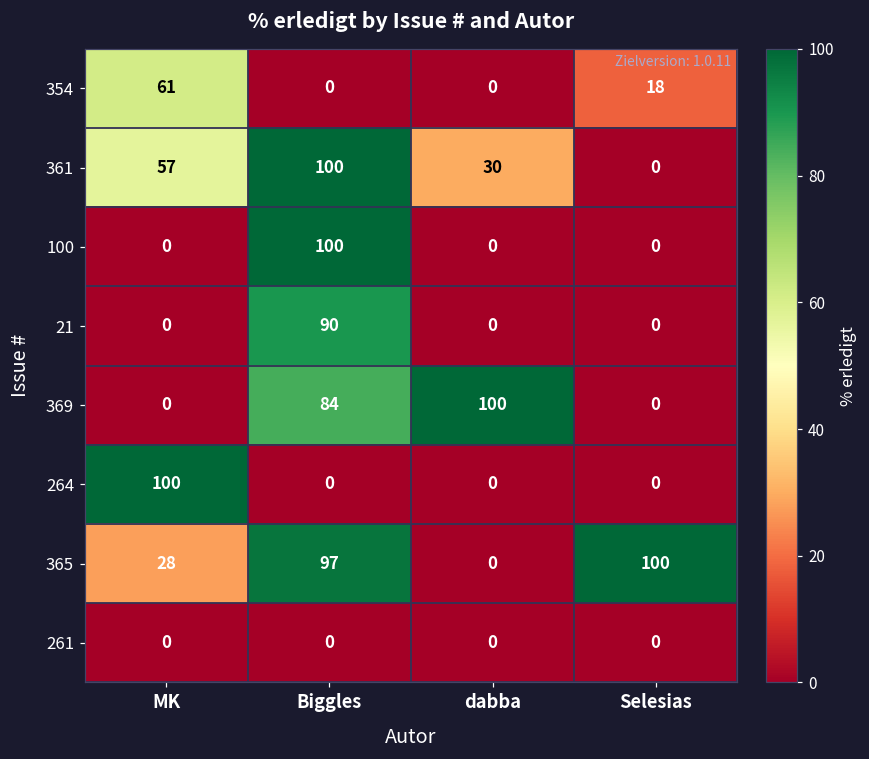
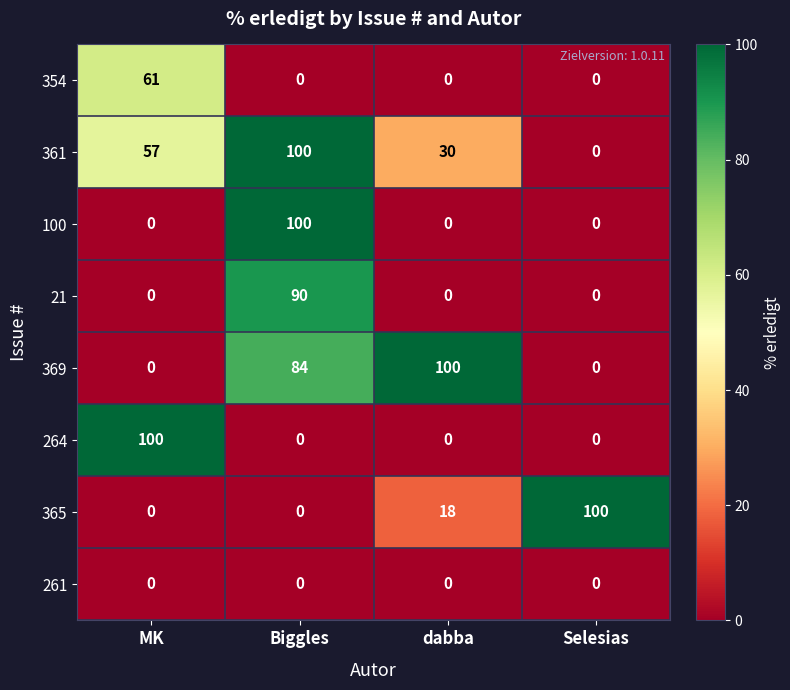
  {
    "354": {
      "MK": 61,
      "Biggles": 0,
      "dabba": 0,
-     "Selesias": 18
+     "Selesias": 0
    },
    "361": {
      "MK": 57,
      "Biggles": 100,
      "dabba": 30,
      "Selesias": 0
    },
    "100": {
      "MK": 0,
      "Biggles": 100,
      "dabba": 0,
      "Selesias": 0
    },
    "21": {
      "MK": 0,
      "Biggles": 90,
      "dabba": 0,
      "Selesias": 0
    },
    "369": {
      "MK": 0,
      "Biggles": 84,
      "dabba": 100,
      "Selesias": 0
    },
    "264": {
      "MK": 100,
      "Biggles": 0,
      "dabba": 0,
      "Selesias": 0
    },
    "365": {
-     "MK": 28,
-     "Biggles": 97,
-     "dabba": 0,
+     "MK": 0,
+     "Biggles": 0,
+     "dabba": 18,
      "Selesias": 100
    },
    "261": {
      "MK": 0,
      "Biggles": 0,
      "dabba": 0,
      "Selesias": 0
    }
  }
